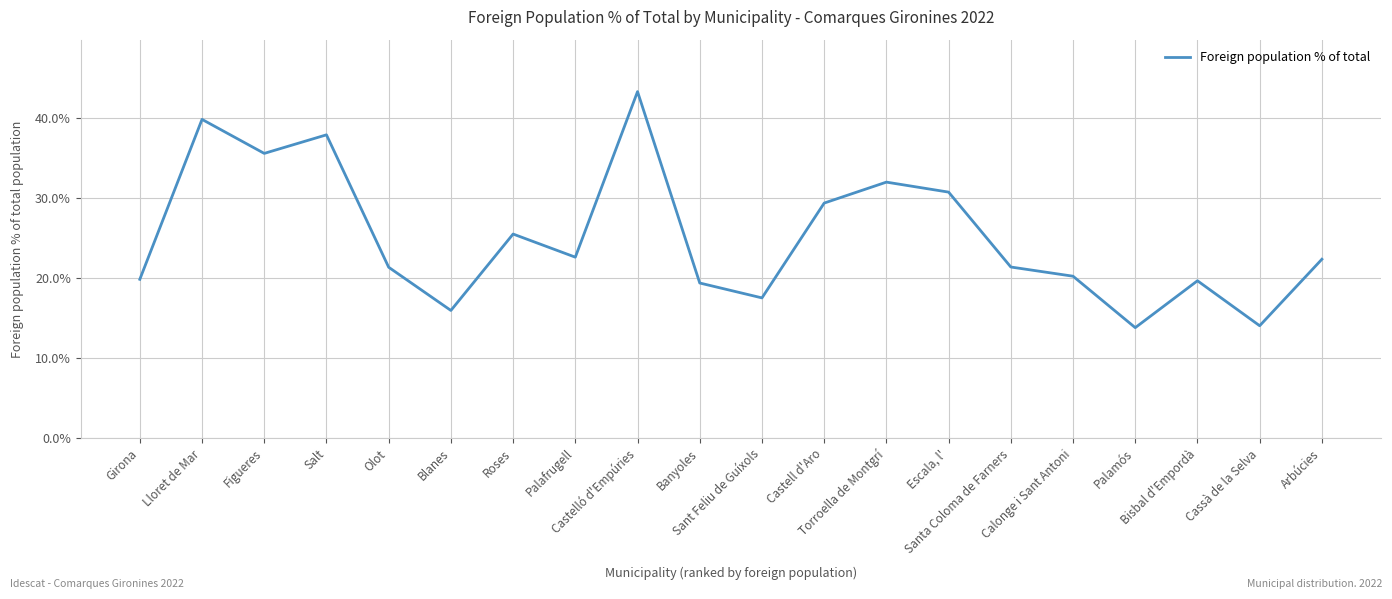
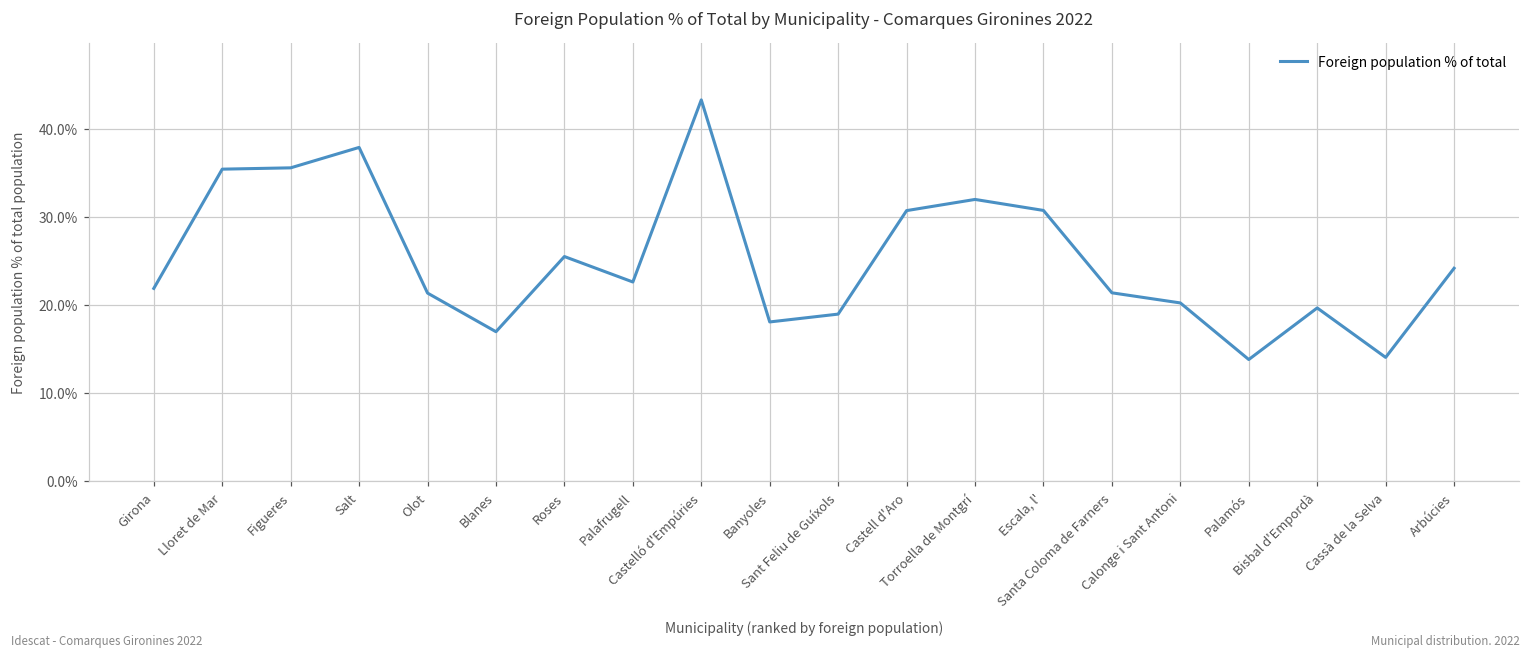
  {
-   "Girona": "20%",
-   "Lloret de Mar": "40%",
+   "Girona": "22%",
+   "Lloret de Mar": "35%",
    "Figueres": "36%",
    "Salt": "38%",
    "Olot": "21%",
-   "Blanes": "16%",
+   "Blanes": "17%",
    "Roses": "26%",
    "Palafrugell": "23%",
    "Castelló d'Empúries": "43%",
-   "Banyoles": "19%",
-   "Sant Feliu de Guíxols": "18%",
-   "Castell d'Aro": "29%",
+   "Banyoles": "18%",
+   "Sant Feliu de Guíxols": "19%",
+   "Castell d'Aro": "31%",
    "Torroella de Montgrí": "32%",
    "Escala, l'": "31%",
    "Santa Coloma de Farners": "21%",
    "Calonge i Sant Antoni": "20%",
    "Palamós": "14%",
    "Bisbal d'Empordà": "20%",
    "Cassà de la Selva": "14%",
-   "Arbúcies": "22%"
+   "Arbúcies": "24%"
  }
